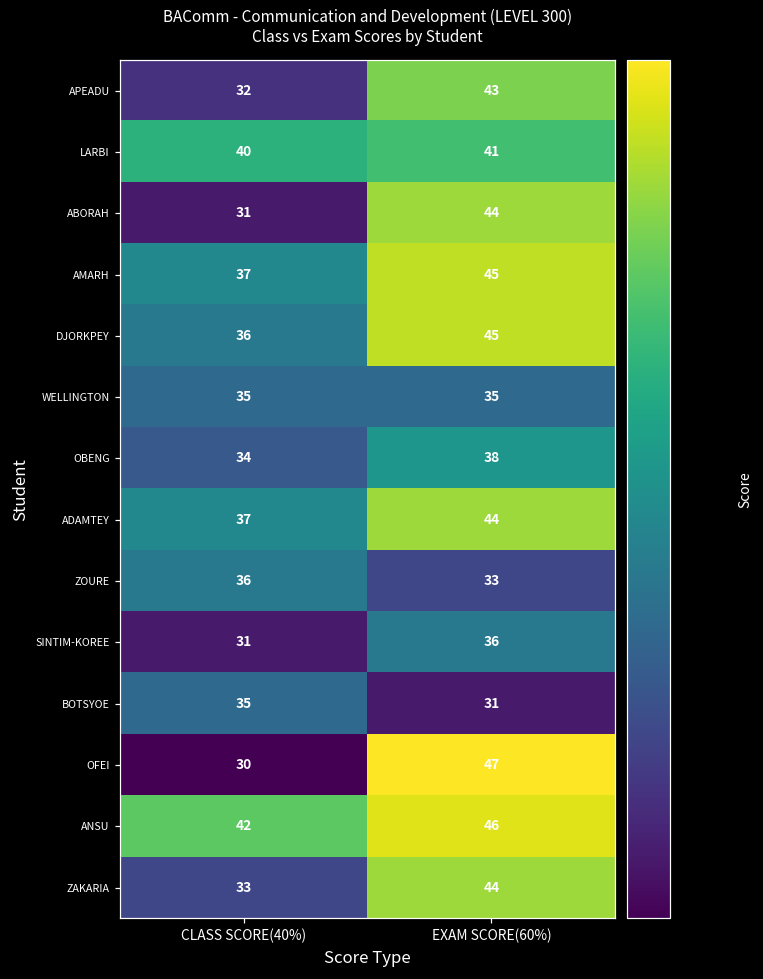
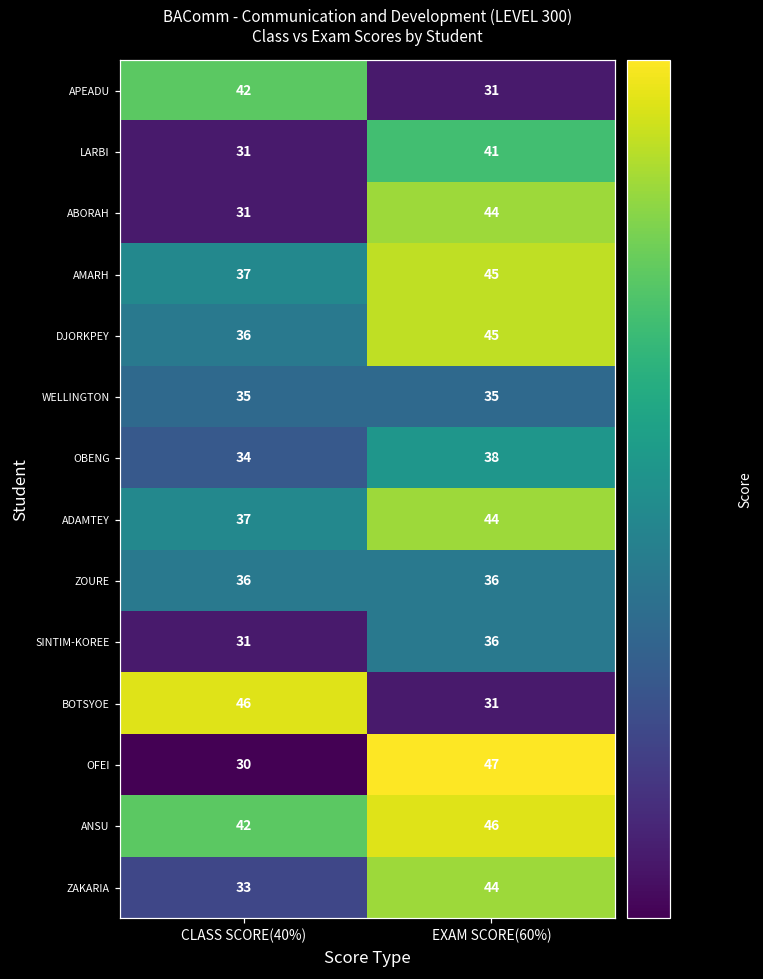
  {
    "APEADU": {
-     "CLASS SCORE(40%)": 32,
-     "EXAM SCORE(60%)": 43
+     "CLASS SCORE(40%)": 42,
+     "EXAM SCORE(60%)": 31
    },
    "LARBI": {
-     "CLASS SCORE(40%)": 40,
+     "CLASS SCORE(40%)": 31,
      "EXAM SCORE(60%)": 41
    },
    "ABORAH": {
      "CLASS SCORE(40%)": 31,
      "EXAM SCORE(60%)": 44
    },
    "AMARH": {
      "CLASS SCORE(40%)": 37,
      "EXAM SCORE(60%)": 45
    },
    "DJORKPEY": {
      "CLASS SCORE(40%)": 36,
      "EXAM SCORE(60%)": 45
    },
    "WELLINGTON": {
      "CLASS SCORE(40%)": 35,
      "EXAM SCORE(60%)": 35
    },
    "OBENG": {
      "CLASS SCORE(40%)": 34,
      "EXAM SCORE(60%)": 38
    },
    "ADAMTEY": {
      "CLASS SCORE(40%)": 37,
      "EXAM SCORE(60%)": 44
    },
    "ZOURE": {
      "CLASS SCORE(40%)": 36,
-     "EXAM SCORE(60%)": 33
+     "EXAM SCORE(60%)": 36
    },
    "SINTIM-KOREE": {
      "CLASS SCORE(40%)": 31,
      "EXAM SCORE(60%)": 36
    },
    "BOTSYOE": {
-     "CLASS SCORE(40%)": 35,
+     "CLASS SCORE(40%)": 46,
      "EXAM SCORE(60%)": 31
    },
    "OFEI": {
      "CLASS SCORE(40%)": 30,
      "EXAM SCORE(60%)": 47
    },
    "ANSU": {
      "CLASS SCORE(40%)": 42,
      "EXAM SCORE(60%)": 46
    },
    "ZAKARIA": {
      "CLASS SCORE(40%)": 33,
      "EXAM SCORE(60%)": 44
    }
  }
